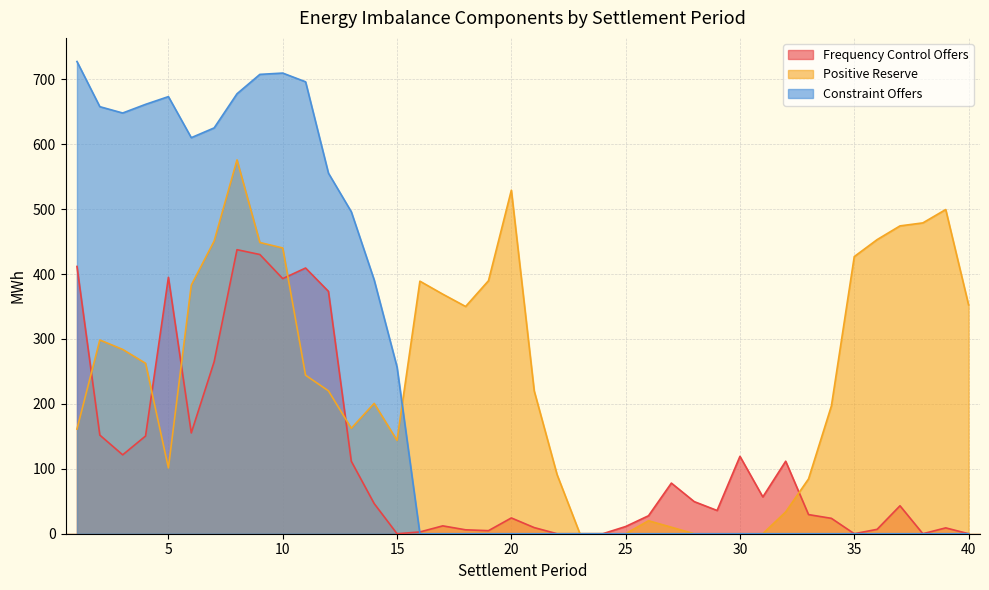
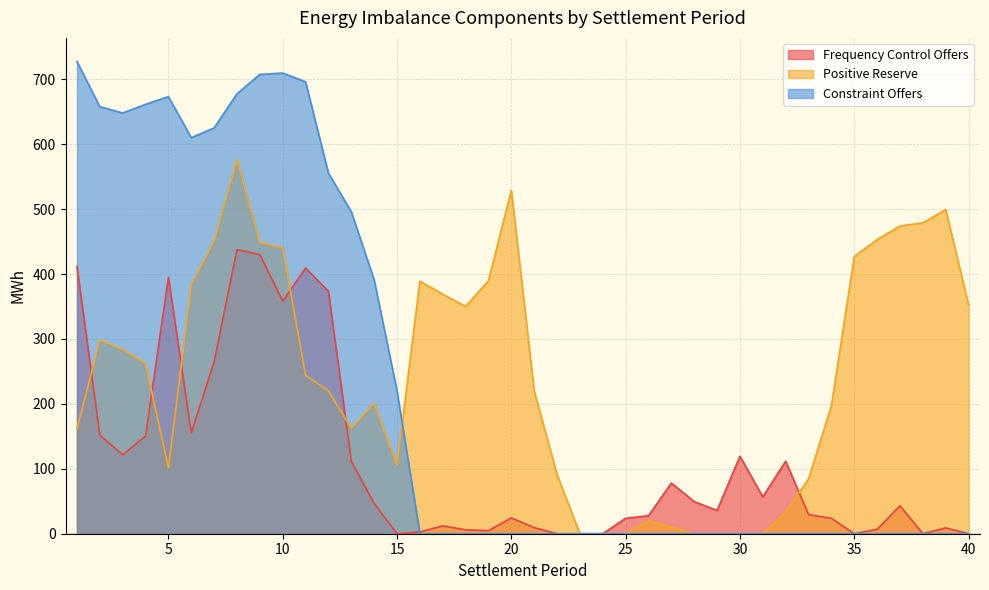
  {
    "Frequency Control Offers": {
      "5": 390,
-     "10": 390,
+     "10": 360,
      "15": 0,
      "20": 20,
-     "25": 10,
+     "25": 20,
      "30": 120
    },
    "Positive Reserve": {
      "5": 100,
      "10": 440,
-     "15": 140,
+     "15": 110,
      "20": 530,
      "35": 430,
      "40": 350
    },
    "Constraint Offers": {
      "5": 670,
      "10": 710,
-     "15": 260,
+     "15": 220,
      "20": 0
    }
  }
